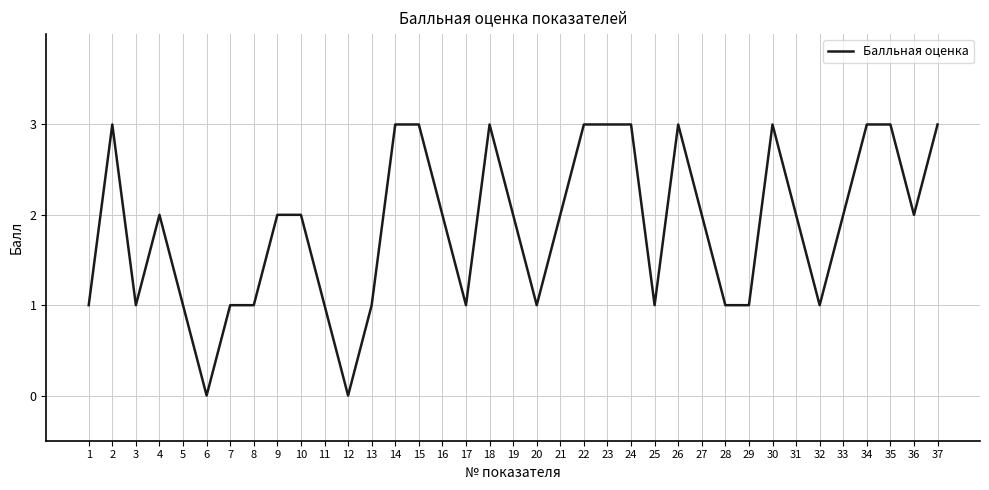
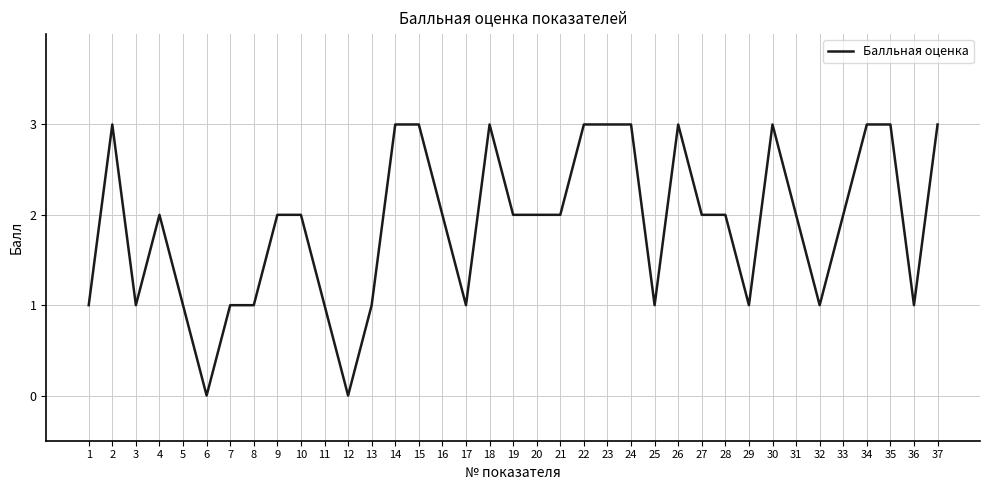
  {
    "1": 1,
    "2": 3,
    "3": 1,
    "4": 2,
    "5": 1,
    "6": 0,
    "7": 1,
    "8": 1,
    "9": 2,
    "10": 2,
    "11": 1,
    "12": 0,
    "13": 1,
    "14": 3,
    "15": 3,
    "16": 2,
    "17": 1,
    "18": 3,
    "19": 2,
-   "20": 1,
+   "20": 2,
    "21": 2,
    "22": 3,
    "23": 3,
    "24": 3,
    "25": 1,
    "26": 3,
    "27": 2,
-   "28": 1,
+   "28": 2,
    "29": 1,
    "30": 3,
    "31": 2,
    "32": 1,
    "33": 2,
    "34": 3,
    "35": 3,
-   "36": 2,
+   "36": 1,
    "37": 3
  }
